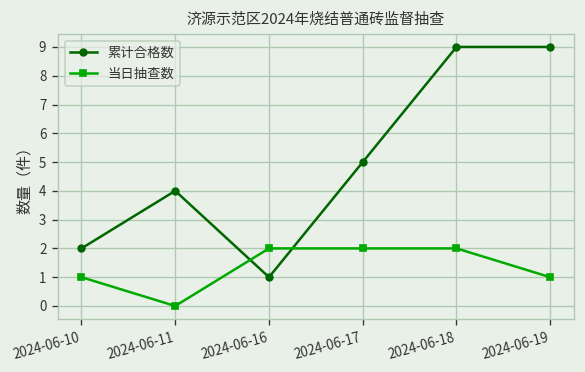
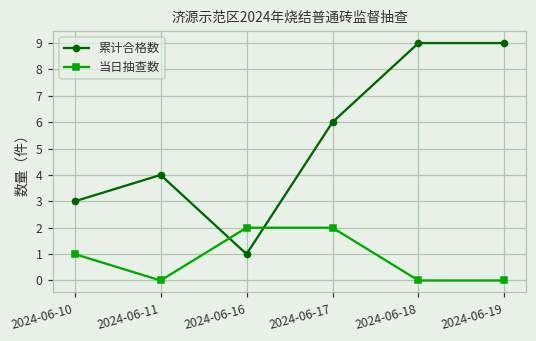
  {
    "累计合格数": {
-     "2024-06-10": 2,
+     "2024-06-10": 3,
      "2024-06-11": 4,
      "2024-06-16": 1,
-     "2024-06-17": 5,
+     "2024-06-17": 6,
      "2024-06-18": 9,
      "2024-06-19": 9
    },
    "当日抽查数": {
      "2024-06-10": 1,
      "2024-06-11": 0,
      "2024-06-16": 2,
      "2024-06-17": 2,
-     "2024-06-18": 2,
-     "2024-06-19": 1
+     "2024-06-18": 0,
+     "2024-06-19": 0
    }
  }
